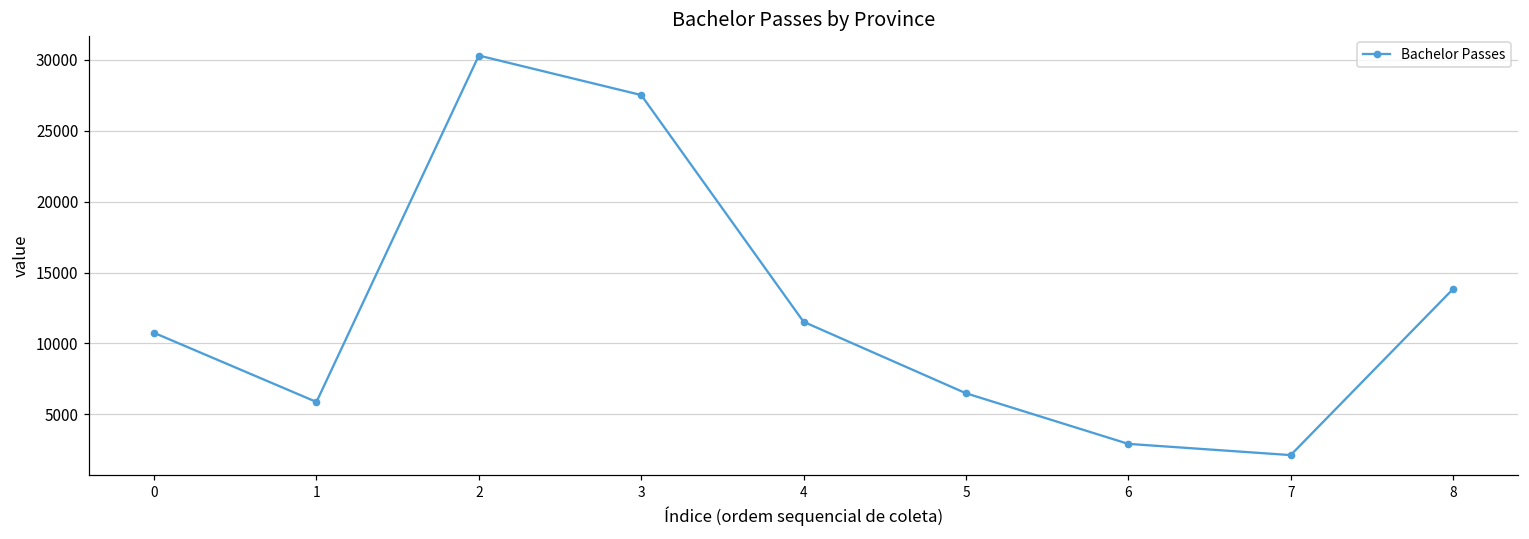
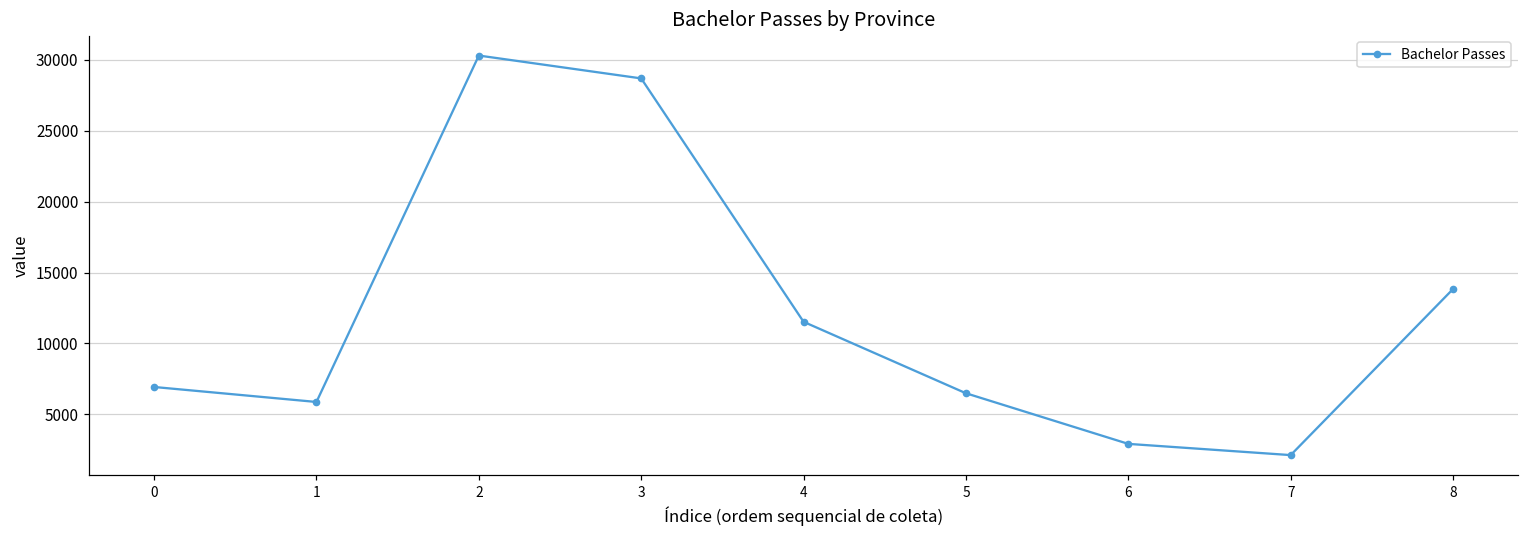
  {
-   "0": 10700,
+   "0": 6900,
    "1": 5900,
    "2": 30300,
-   "3": 27500,
+   "3": 28700,
    "4": 11500,
    "5": 6500,
    "6": 2900,
    "7": 2100,
    "8": 13800
  }
